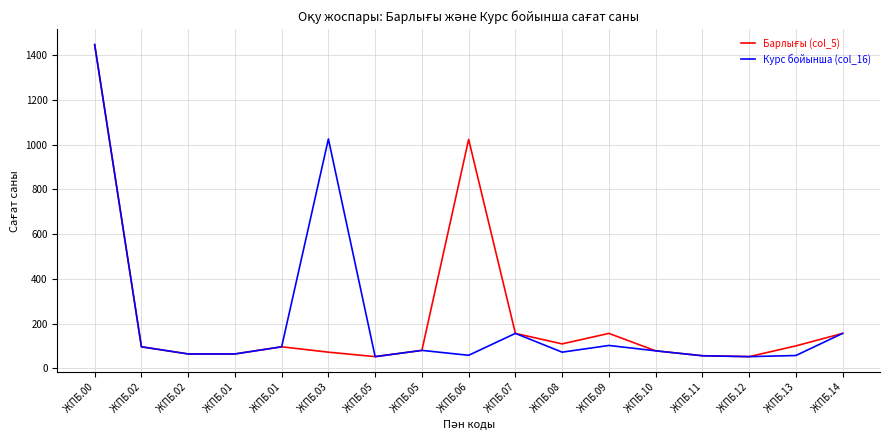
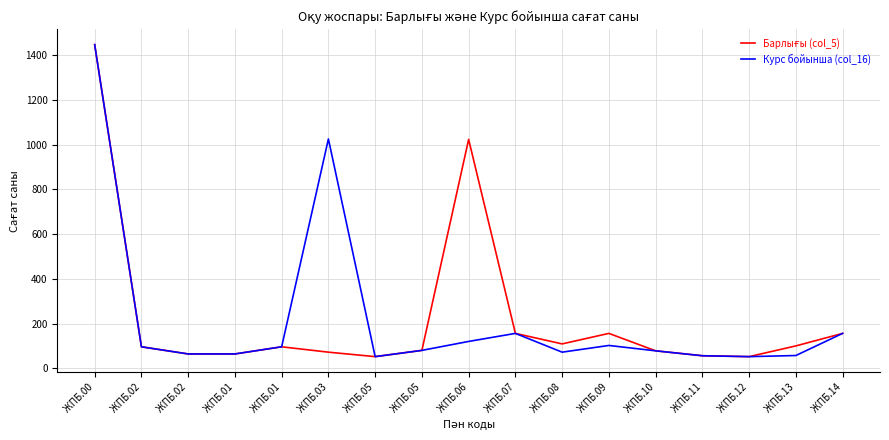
  {
    "Барлығы (col_5)": {
      "ЖПБ.03": 70,
      "ЖПБ.06": 1020,
      "ЖПБ.08": 110,
      "ЖПБ.09": 160,
      "ЖПБ.13": 100
    },
    "Курс бойынша (col_16)": {
      "ЖПБ.03": 1030,
-     "ЖПБ.06": 60,
+     "ЖПБ.06": 120,
      "ЖПБ.08": 70,
      "ЖПБ.09": 100,
      "ЖПБ.13": 60
    }
  }
